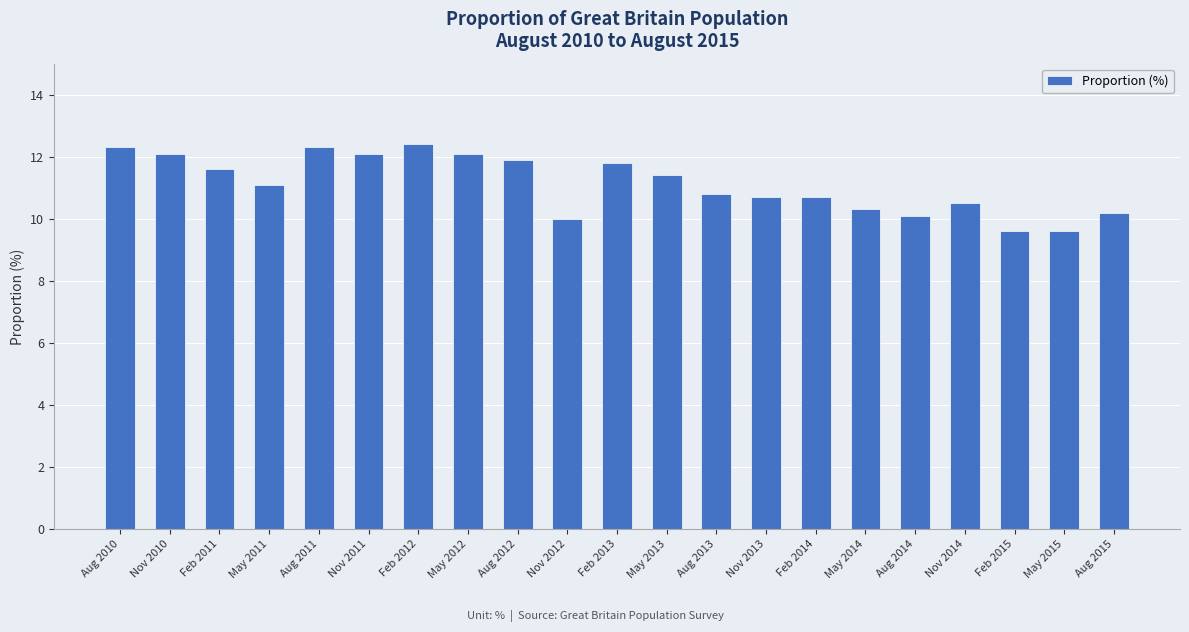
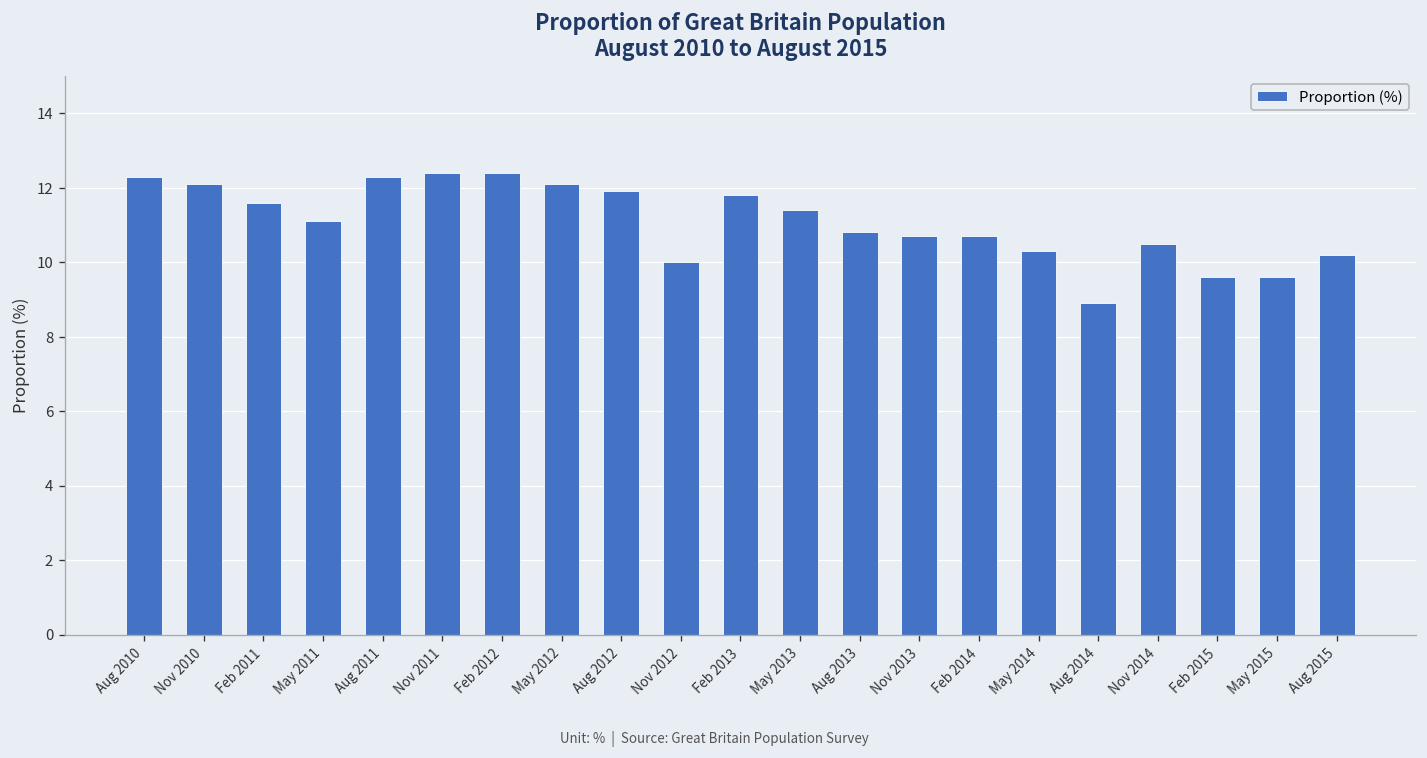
  {
    "Aug 2010": 12.3,
    "Nov 2010": 12.1,
    "Feb 2011": 11.6,
    "May 2011": 11.1,
    "Aug 2011": 12.3,
-   "Nov 2011": 12.1,
+   "Nov 2011": 12.4,
    "Feb 2012": 12.4,
    "May 2012": 12.1,
    "Aug 2012": 11.9,
    "Nov 2012": 10.0,
    "Feb 2013": 11.8,
    "May 2013": 11.4,
    "Aug 2013": 10.8,
    "Nov 2013": 10.7,
    "Feb 2014": 10.7,
    "May 2014": 10.3,
-   "Aug 2014": 10.1,
+   "Aug 2014": 8.9,
    "Nov 2014": 10.5,
    "Feb 2015": 9.6,
    "May 2015": 9.6,
    "Aug 2015": 10.2
  }
